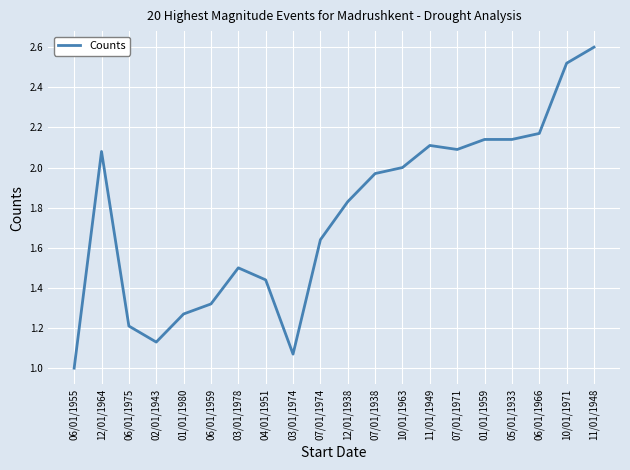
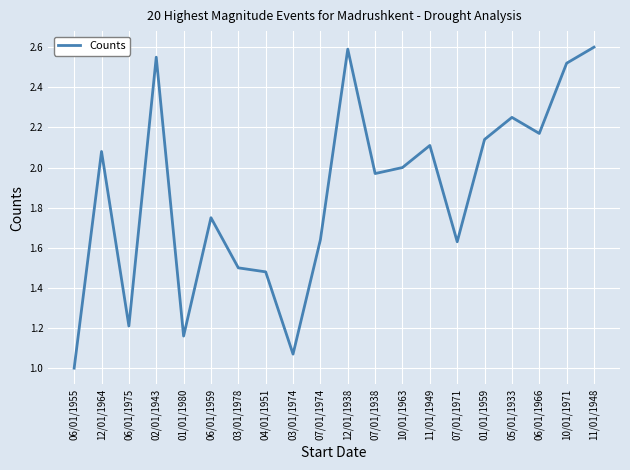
  {
    "06/01/1955": 1.00,
    "12/01/1964": 2.08,
    "06/01/1975": 1.21,
-   "02/01/1943": 1.13,
-   "01/01/1980": 1.27,
-   "06/01/1959": 1.32,
+   "02/01/1943": 2.55,
+   "01/01/1980": 1.16,
+   "06/01/1959": 1.75,
    "03/01/1978": 1.50,
-   "04/01/1951": 1.44,
+   "04/01/1951": 1.48,
    "03/01/1974": 1.07,
    "07/01/1974": 1.64,
-   "12/01/1938": 1.83,
+   "12/01/1938": 2.59,
    "07/01/1938": 1.97,
    "10/01/1963": 2.00,
    "11/01/1949": 2.11,
-   "07/01/1971": 2.09,
+   "07/01/1971": 1.63,
    "01/01/1959": 2.14,
-   "05/01/1933": 2.14,
+   "05/01/1933": 2.25,
    "06/01/1966": 2.17,
    "10/01/1971": 2.52,
    "11/01/1948": 2.60
  }
